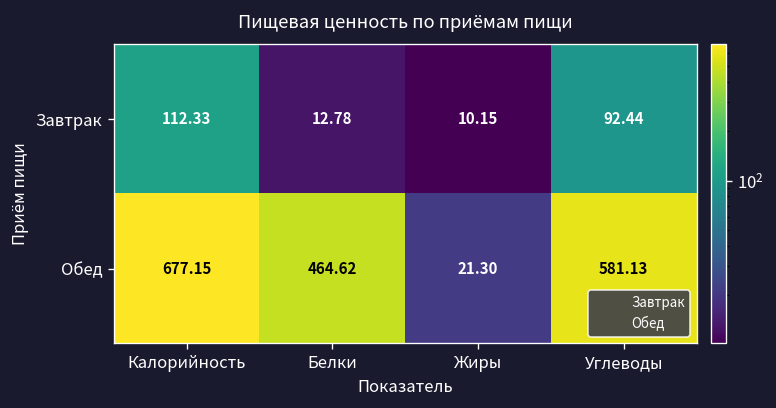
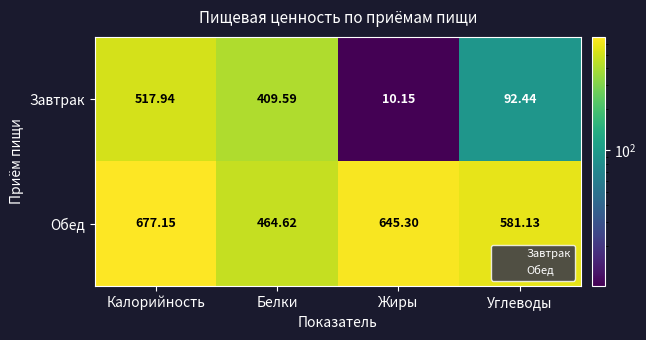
  {
    "Завтрак": {
-     "Калорийность": 112.33,
-     "Белки": 12.78
+     "Калорийность": 517.94,
+     "Белки": 409.59
    },
    "Обед": {
-     "Жиры": 21.30
+     "Жиры": 645.30
    }
  }
